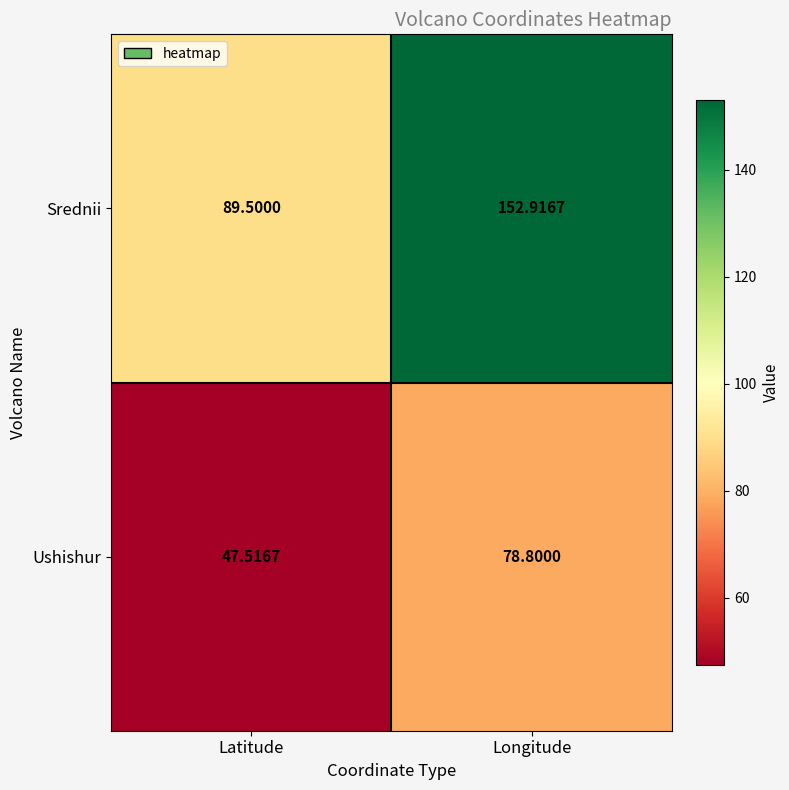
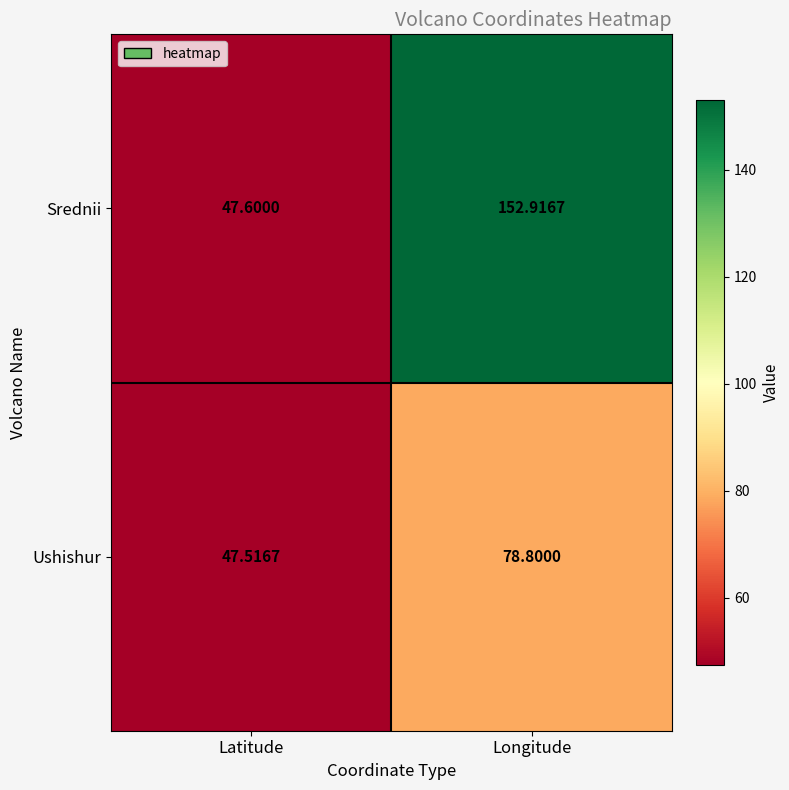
  {
    "Srednii": {
-     "Latitude": 89.5000,
+     "Latitude": 47.6000,
      "Longitude": 152.9167
    },
    "Ushishur": {
      "Latitude": 47.5167,
      "Longitude": 78.8000
    }
  }
